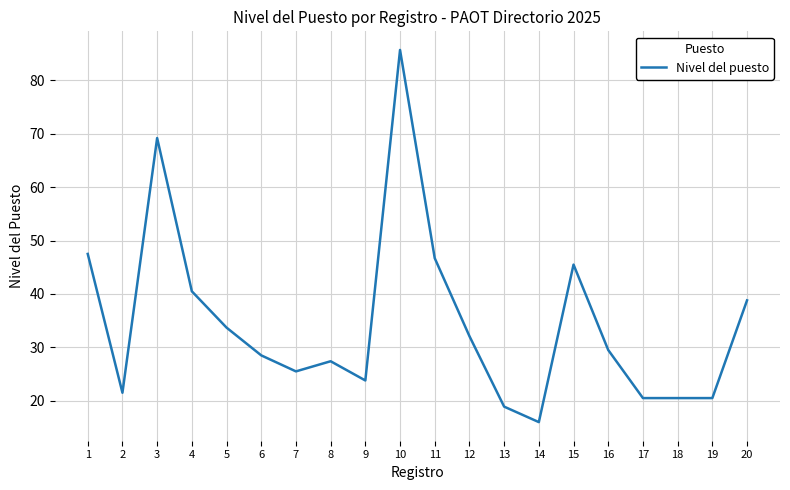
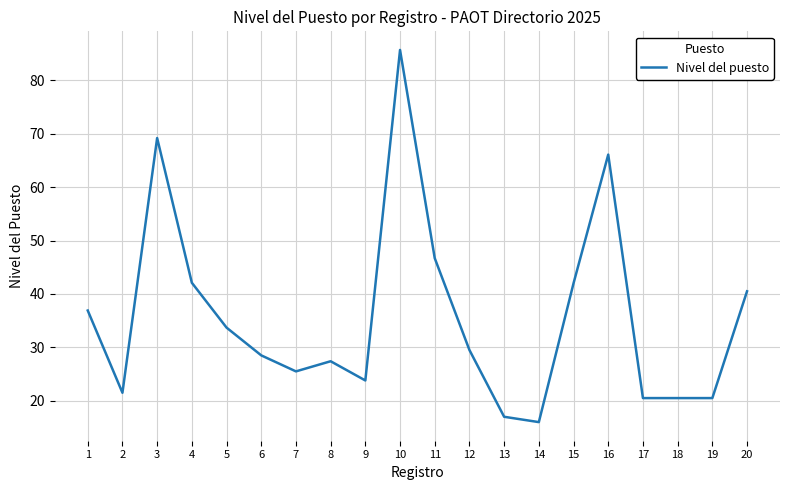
  {
-   "1": 48,
+   "1": 37,
    "2": 22,
    "3": 69,
-   "4": 41,
+   "4": 42,
    "5": 34,
    "6": 29,
    "7": 26,
    "8": 27,
    "9": 24,
    "10": 86,
    "11": 47,
-   "12": 32,
-   "13": 19,
+   "12": 30,
+   "13": 17,
    "14": 16,
-   "15": 46,
-   "16": 30,
+   "15": 42,
+   "16": 66,
    "17": 21,
    "18": 21,
    "19": 21,
-   "20": 39
+   "20": 41
  }
